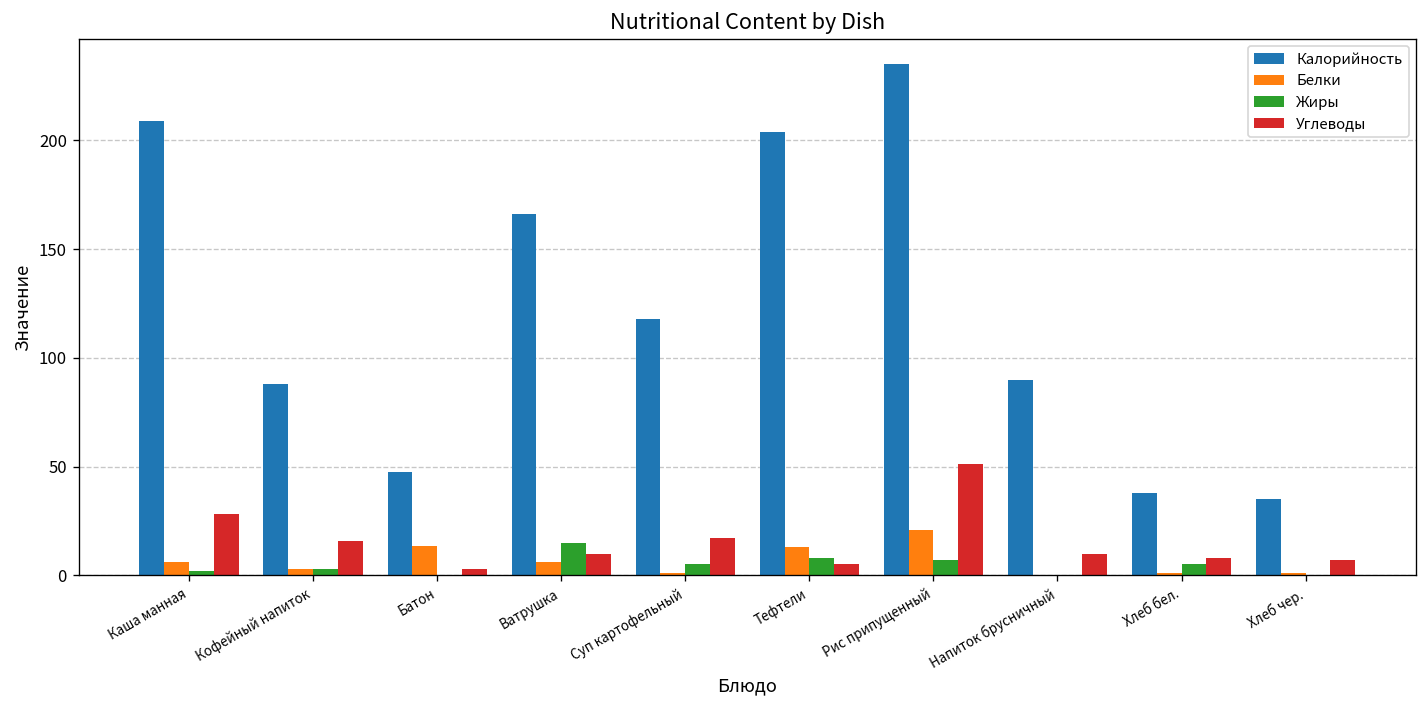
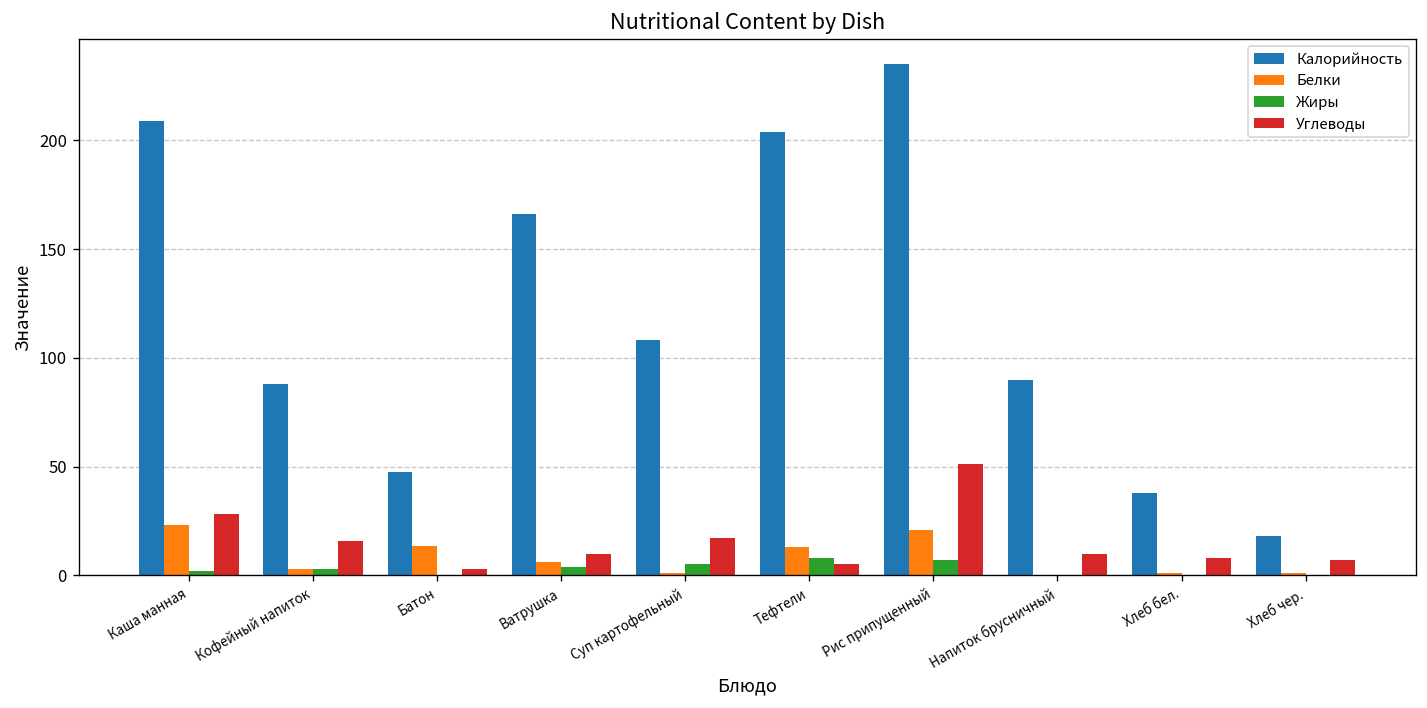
  {
    "Калорийность": {
      "Каша манная": 209,
      "Кофейный напиток": 88,
      "Батон": 48,
      "Ватрушка": 166,
-     "Суп картофельный": 118,
+     "Суп картофельный": 108,
      "Тефтели": 204,
      "Рис припущенный": 235,
      "Напиток брусничный": 90,
      "Хлеб бел.": 38,
-     "Хлеб чер.": 35
+     "Хлеб чер.": 18
    },
    "Белки": {
-     "Каша манная": 6,
+     "Каша манная": 23,
      "Кофейный напиток": 3,
      "Батон": 13,
      "Ватрушка": 6,
      "Тефтели": 13,
      "Рис припущенный": 21,
      "Напиток брусничный": 0
    },
    "Жиры": {
      "Каша манная": 2,
      "Кофейный напиток": 3,
      "Батон": 0,
-     "Ватрушка": 15,
+     "Ватрушка": 4,
      "Суп картофельный": 5,
      "Тефтели": 8,
      "Рис припущенный": 7,
      "Напиток брусничный": 0,
-     "Хлеб бел.": 5,
+     "Хлеб бел.": 0,
      "Хлеб чер.": 0
    },
    "Углеводы": {
      "Каша манная": 28,
      "Кофейный напиток": 16,
      "Батон": 3,
      "Ватрушка": 10,
      "Суп картофельный": 17,
      "Тефтели": 5,
      "Рис припущенный": 51,
      "Напиток брусничный": 10,
      "Хлеб бел.": 8,
      "Хлеб чер.": 7
    }
  }
